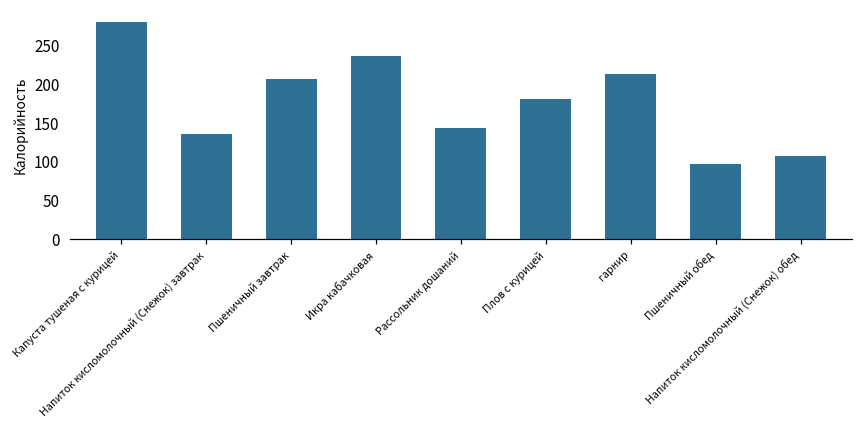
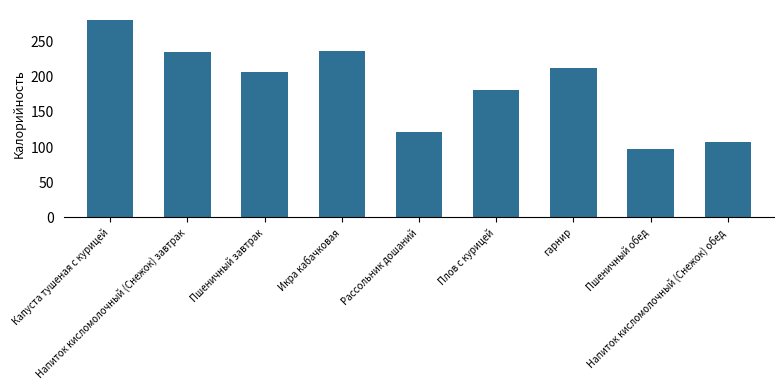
  {
    "Капуста тушеная с курицей": 280,
-   "Напиток кисломолочный (Снежок) завтрак": 140,
+   "Напиток кисломолочный (Снежок) завтрак": 240,
    "Пшеничный завтрак": 210,
    "Икра кабачковая": 240,
-   "Рассольник дошаний": 140,
+   "Рассольник дошаний": 120,
    "Плов с курицей": 180,
    "гарнир": 210,
    "Пшеничный обед": 100,
    "Напиток кисломолочный (Снежок) обед": 110
  }
